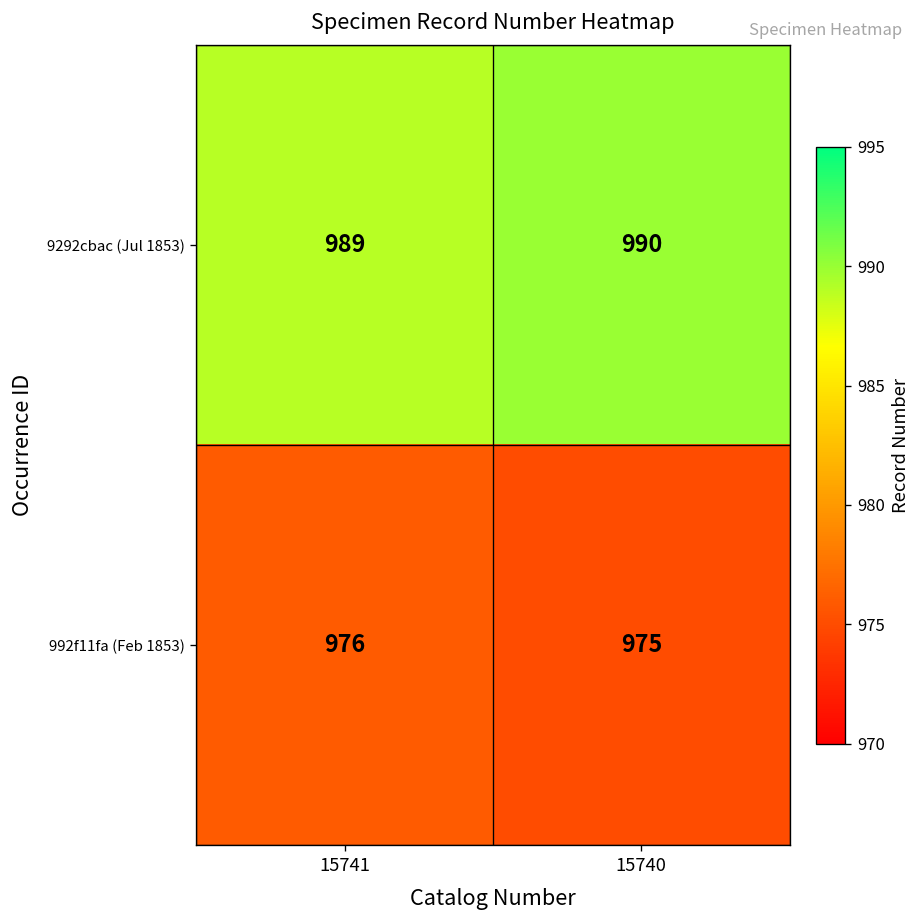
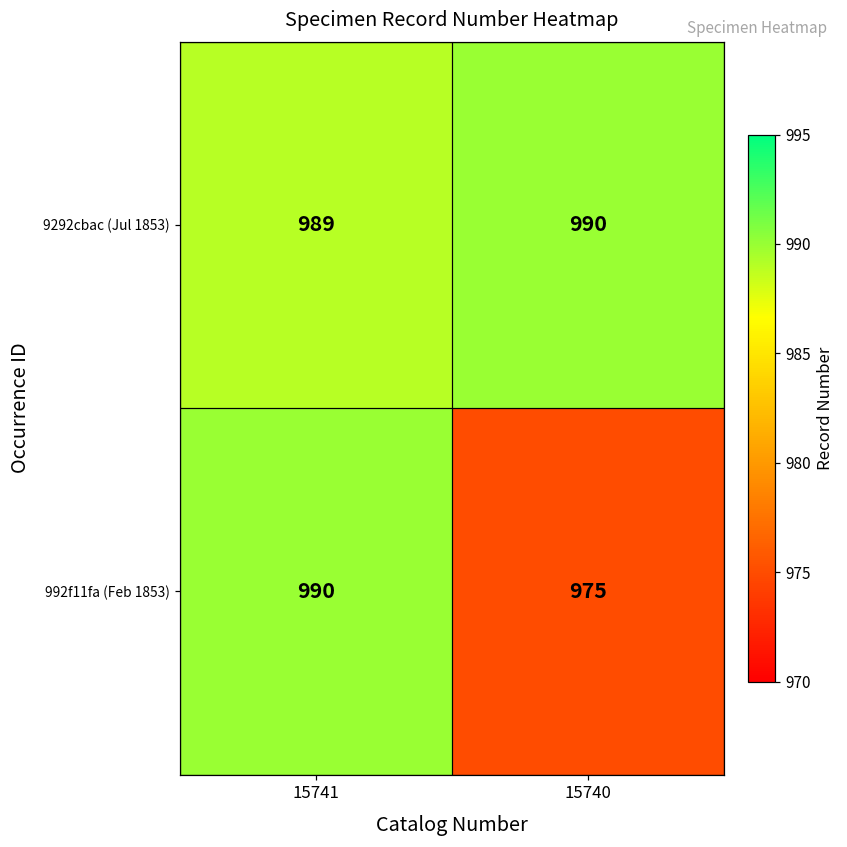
  {
    "9292cbac (Jul 1853)": {
      "15741": 989,
      "15740": 990
    },
    "992f11fa (Feb 1853)": {
-     "15741": 976,
+     "15741": 990,
      "15740": 975
    }
  }
